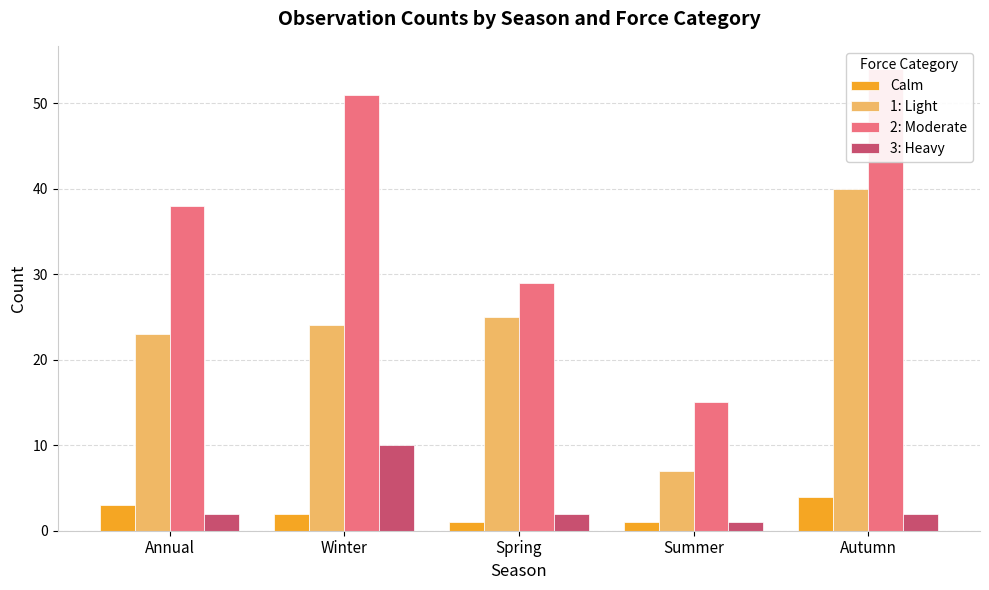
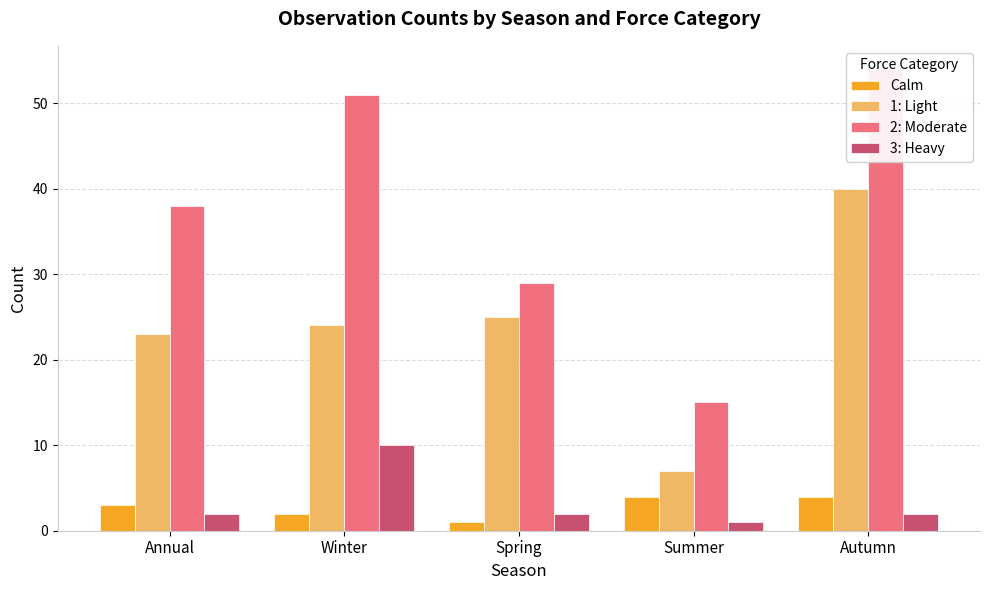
  {
    "Calm": {
      "Annual": 3,
      "Winter": 2,
      "Spring": 1,
-     "Summer": 1,
+     "Summer": 4,
      "Autumn": 4
    },
    "1: Light": {
      "Annual": 23,
      "Winter": 24,
      "Spring": 25,
      "Summer": 7,
      "Autumn": 40
    }
  }
